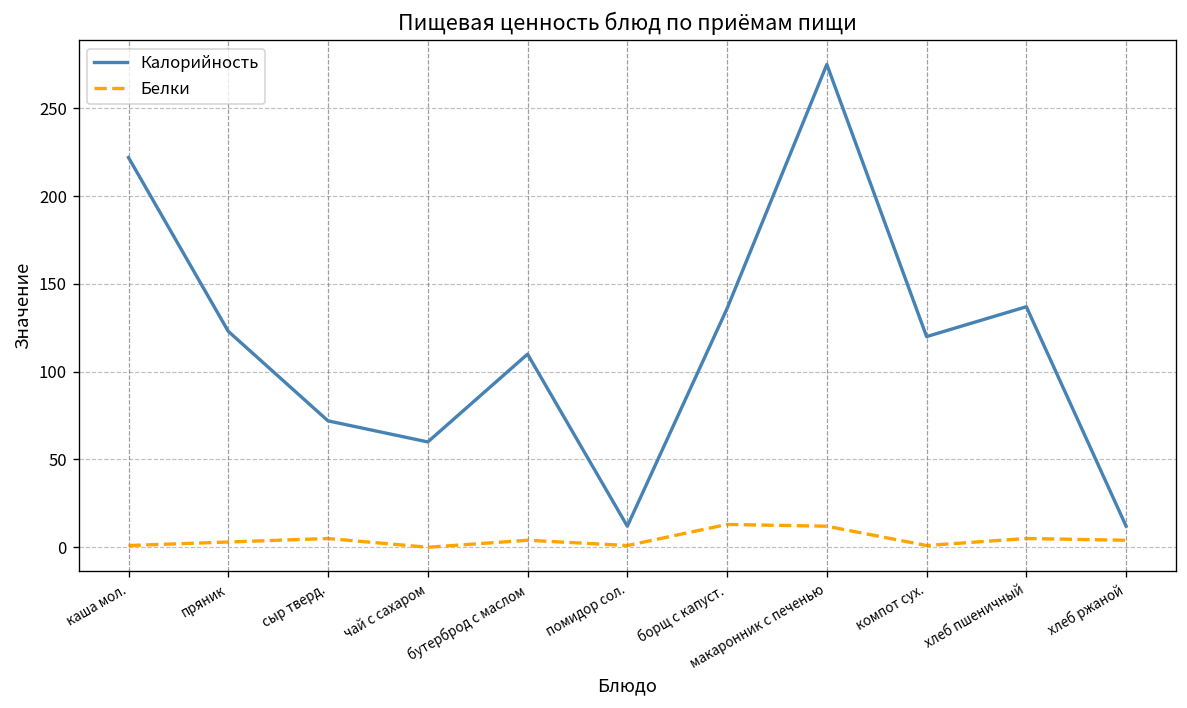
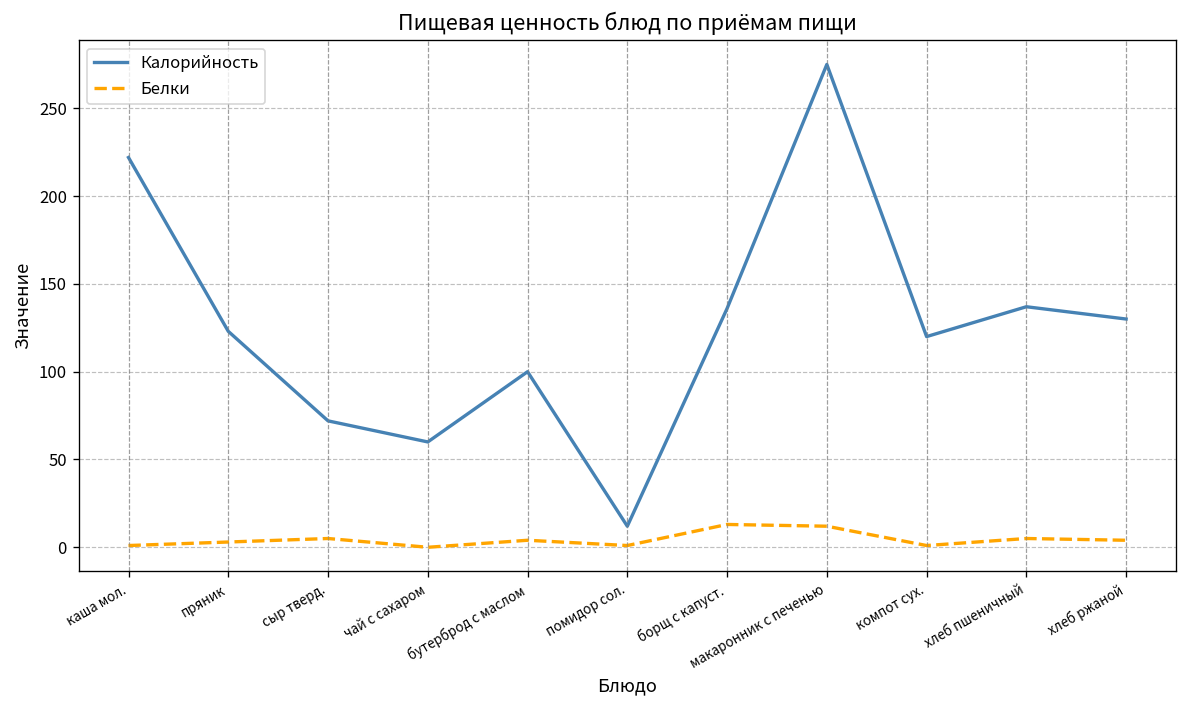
  {
    "Калорийность": {
      "каша мол.": 222,
      "пряник": 123,
      "сыр тверд.": 72,
      "чай с сахаром": 60,
-     "бутерброд с маслом": 110,
+     "бутерброд с маслом": 100,
      "помидор сол.": 12,
      "борщ с капуст.": 136,
      "макаронник с печенью": 275,
      "компот сух.": 120,
      "хлеб пшеничный": 137,
-     "хлеб ржаной": 12
+     "хлеб ржаной": 130
    },
    "Белки": {
      "каша мол.": 1,
      "пряник": 3,
      "сыр тверд.": 5,
      "чай с сахаром": 0,
      "бутерброд с маслом": 4,
      "помидор сол.": 1,
      "борщ с капуст.": 13,
      "макаронник с печенью": 12,
      "компот сух.": 1,
      "хлеб пшеничный": 5,
      "хлеб ржаной": 4
    }
  }
